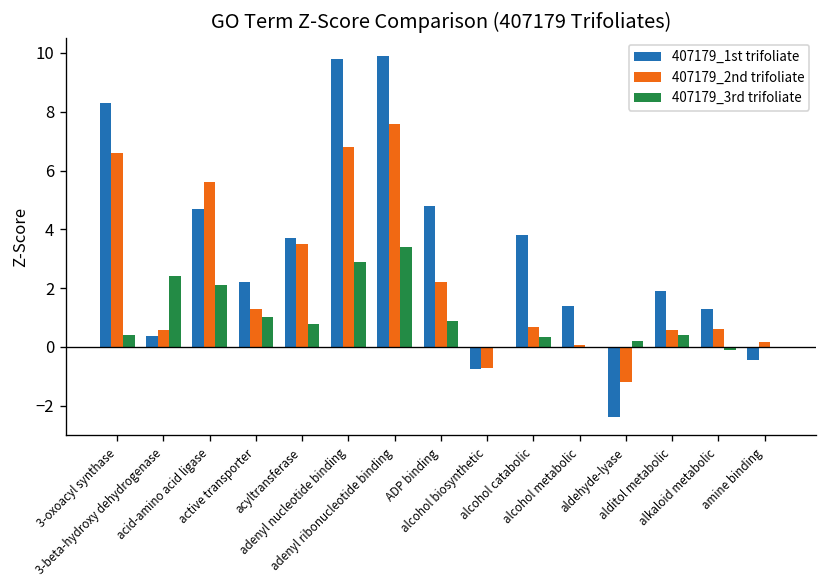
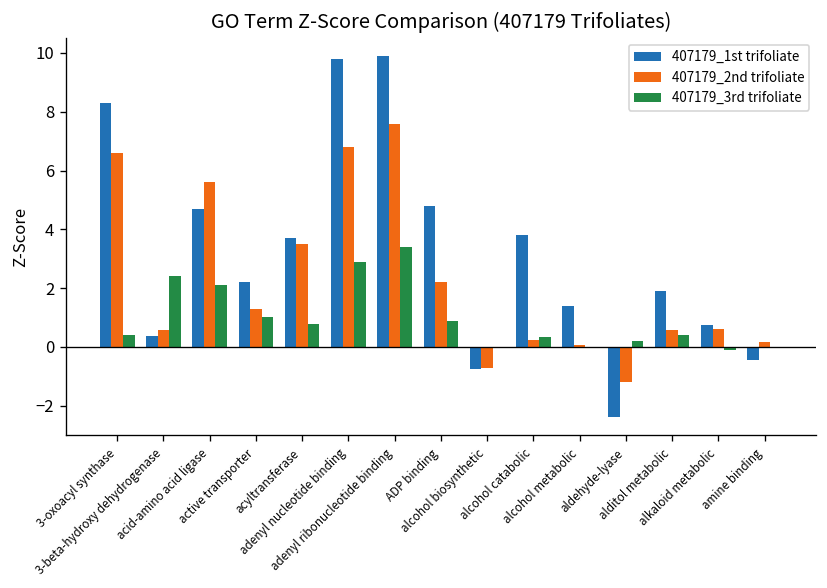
  {
    "407179_1st trifoliate": {
      "3-oxoacyl synthase": 8.3,
      "3-beta-hydroxy dehydrogenase": 0.4,
      "acid-amino acid ligase": 4.7,
      "active transporter": 2.2,
      "acyltransferase": 3.7,
      "adenyl nucleotide binding": 9.8,
      "adenyl ribonucleotide binding": 9.9,
      "ADP binding": 4.8,
      "alcohol biosynthetic": -0.7,
      "alcohol catabolic": 3.8,
      "alcohol metabolic": 1.4,
      "aldehyde-lyase": -2.4,
      "alditol metabolic": 1.9,
-     "alkaloid metabolic": 1.3,
+     "alkaloid metabolic": 0.8,
      "amine binding": -0.5
    },
    "407179_2nd trifoliate": {
      "3-oxoacyl synthase": 6.6,
      "3-beta-hydroxy dehydrogenase": 0.6,
      "acid-amino acid ligase": 5.6,
      "active transporter": 1.3,
      "acyltransferase": 3.5,
      "adenyl nucleotide binding": 6.8,
      "adenyl ribonucleotide binding": 7.6,
      "ADP binding": 2.2,
      "alcohol biosynthetic": -0.7,
-     "alcohol catabolic": 0.7,
+     "alcohol catabolic": 0.2,
      "aldehyde-lyase": -1.2,
      "alditol metabolic": 0.6,
      "alkaloid metabolic": 0.6,
      "amine binding": 0.2
    },
    "407179_3rd trifoliate": {
      "3-oxoacyl synthase": 0.4,
      "3-beta-hydroxy dehydrogenase": 2.4,
      "acid-amino acid ligase": 2.1,
      "active transporter": 1.0,
      "acyltransferase": 0.8,
      "adenyl nucleotide binding": 2.9,
      "adenyl ribonucleotide binding": 3.4,
      "ADP binding": 0.9,
      "alcohol catabolic": 0.3,
      "aldehyde-lyase": 0.2,
      "alditol metabolic": 0.4,
      "alkaloid metabolic": -0.1
    }
  }
